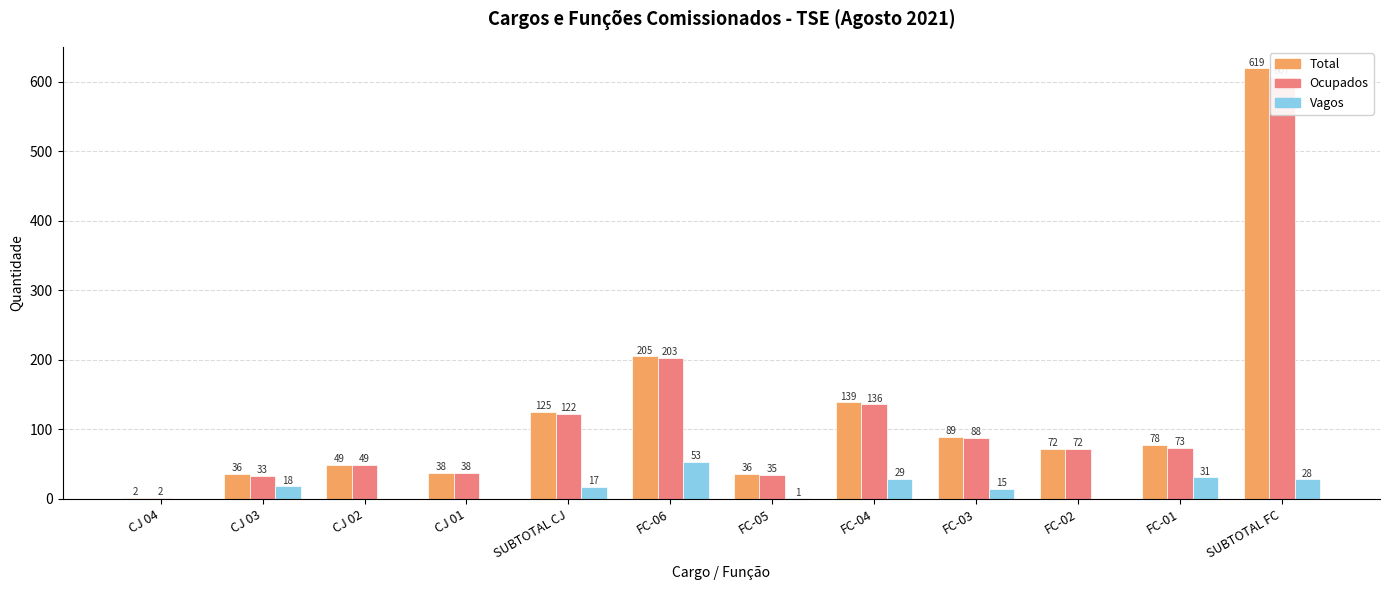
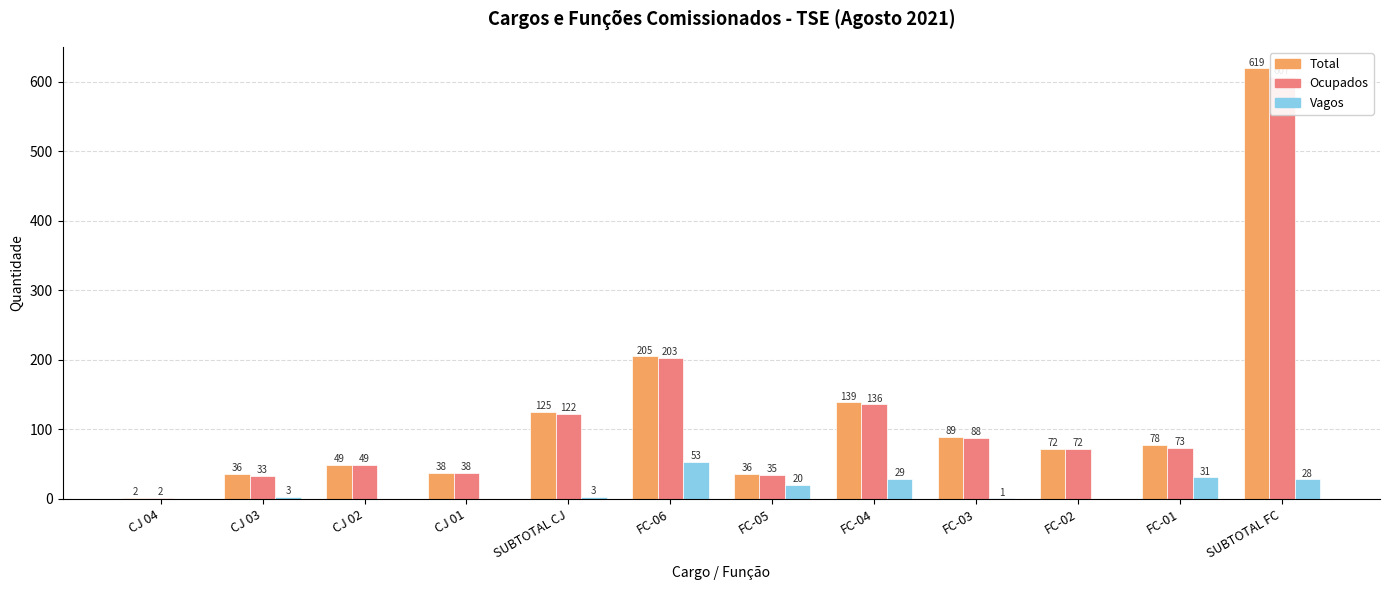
  {
    "Vagos": {
-     "CJ 03": 18,
-     "SUBTOTAL CJ": 17,
+     "CJ 03": 3,
+     "SUBTOTAL CJ": 3,
      "FC-06": 53,
-     "FC-05": 1,
+     "FC-05": 20,
      "FC-04": 29,
-     "FC-03": 15,
+     "FC-03": 1,
      "FC-01": 31,
      "SUBTOTAL FC": 28
    }
  }
